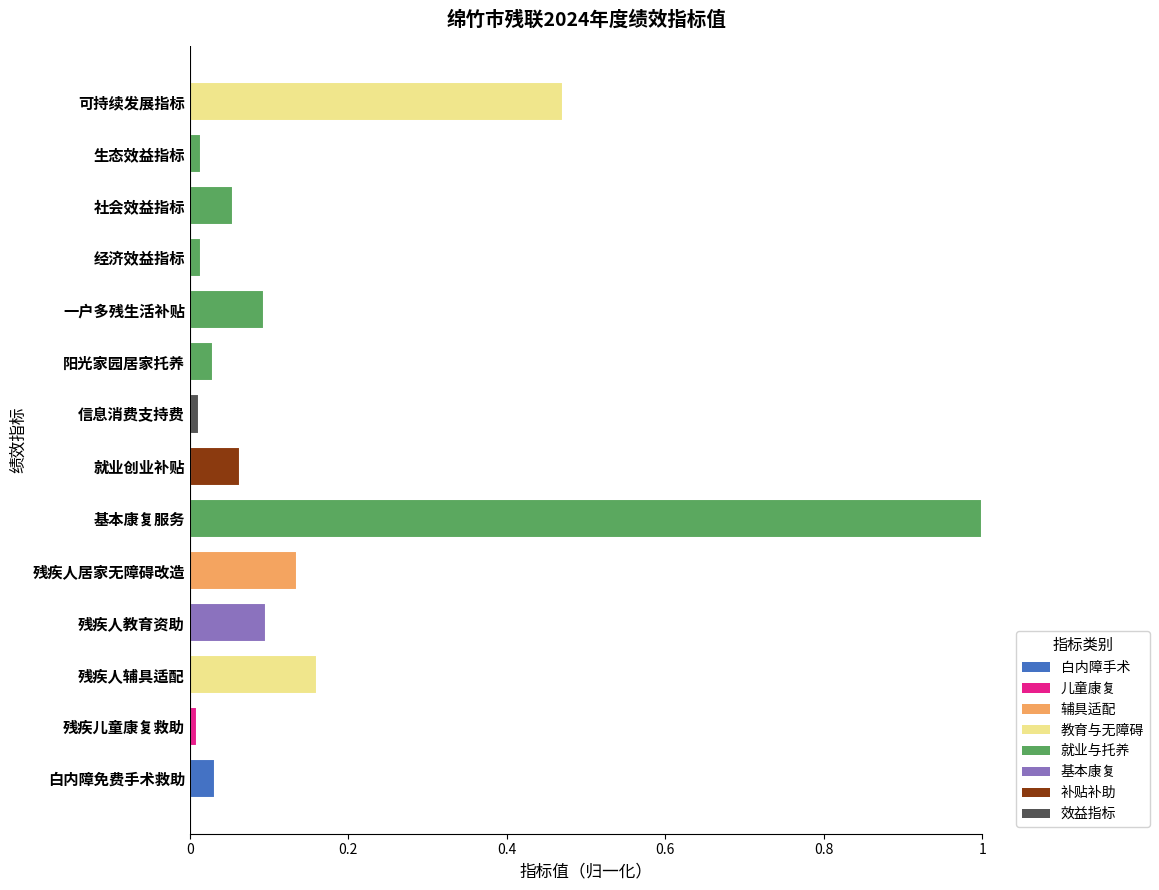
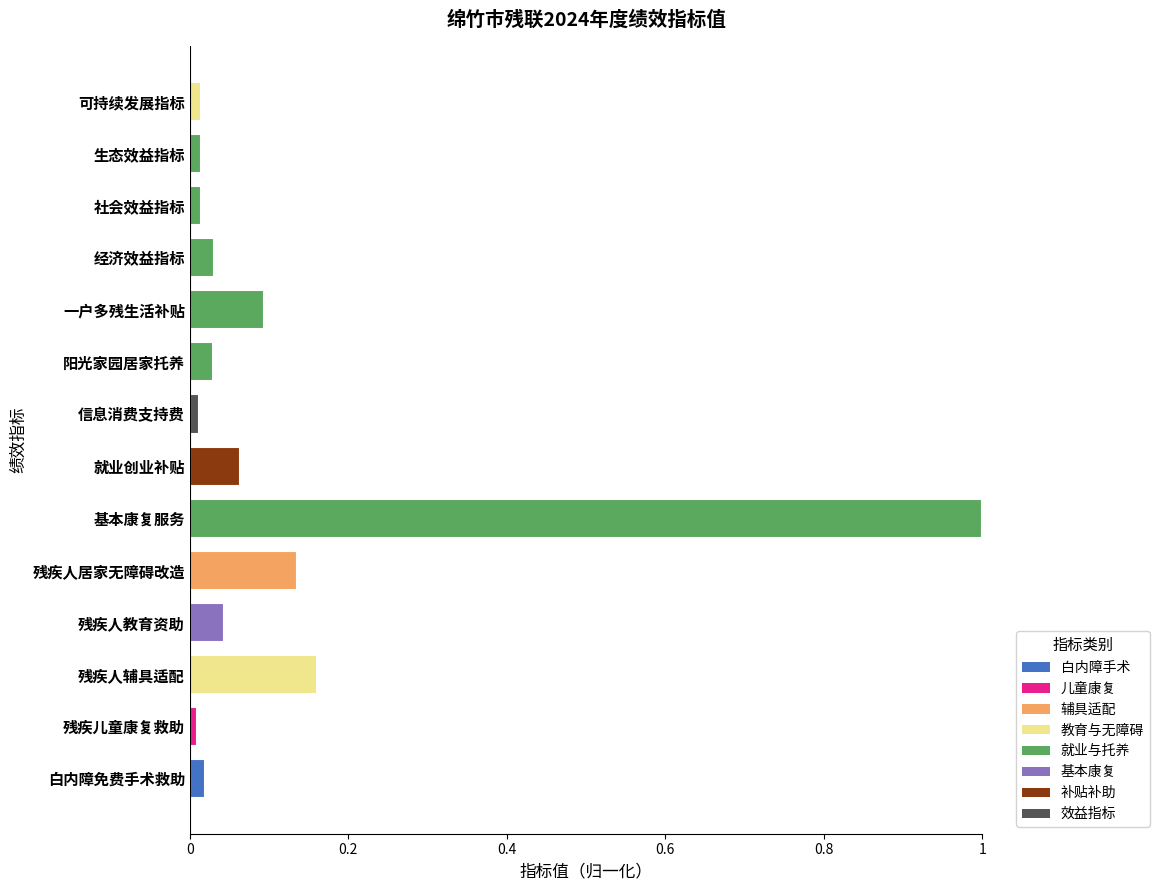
  {
-   "可持续发展指标": 0.47,
+   "可持续发展指标": 0.01,
    "生态效益指标": 0.01,
-   "社会效益指标": 0.05,
-   "经济效益指标": 0.01,
+   "社会效益指标": 0.01,
+   "经济效益指标": 0.03,
    "一户多残生活补贴": 0.09,
    "阳光家园居家托养": 0.03,
    "信息消费支持费": 0.01,
    "就业创业补贴": 0.06,
    "基本康复服务": 1.00,
    "残疾人居家无障碍改造": 0.14,
-   "残疾人教育资助": 0.10,
+   "残疾人教育资助": 0.04,
    "残疾人辅具适配": 0.16,
    "残疾儿童康复救助": 0.01,
-   "白内障免费手术救助": 0.03
+   "白内障免费手术救助": 0.02
  }
